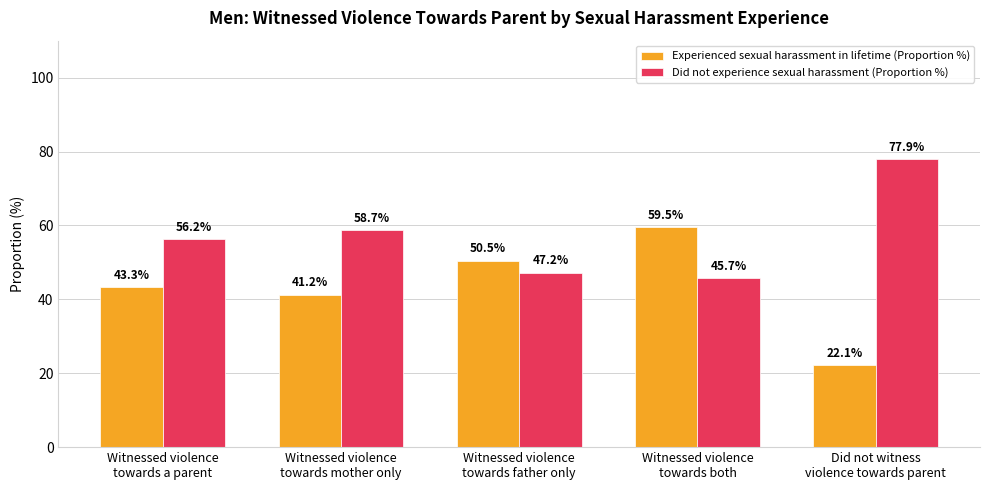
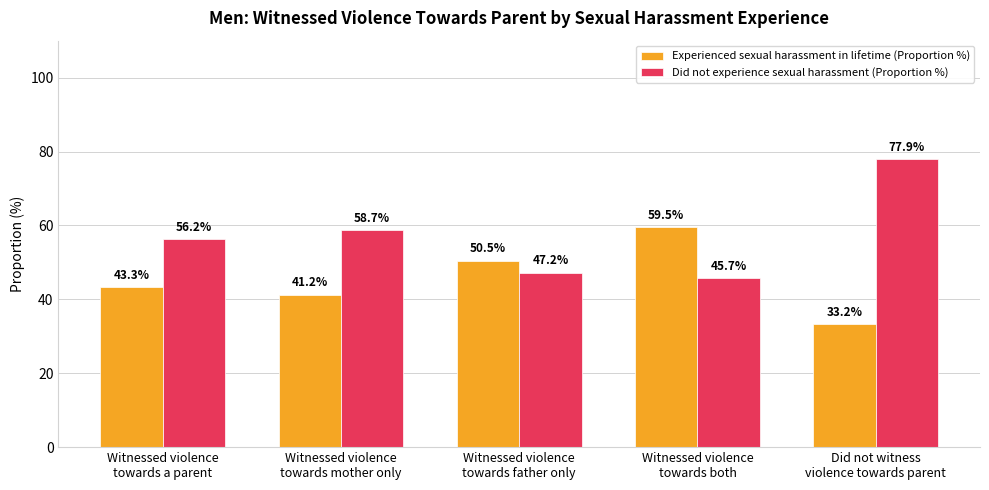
  {
    "Experienced sexual harassment in lifetime (Proportion %)": {
      "Witnessed violence towards a parent": "43.3%",
      "Witnessed violence towards mother only": "41.2%",
      "Witnessed violence towards father only": "50.5%",
      "Witnessed violence towards both": "59.5%",
-     "Did not witness violence towards parent": "22.1%"
+     "Did not witness violence towards parent": "33.2%"
    },
    "Did not experience sexual harassment (Proportion %)": {
      "Witnessed violence towards a parent": "56.2%",
      "Witnessed violence towards mother only": "58.7%",
      "Witnessed violence towards father only": "47.2%",
      "Witnessed violence towards both": "45.7%",
      "Did not witness violence towards parent": "77.9%"
    }
  }
